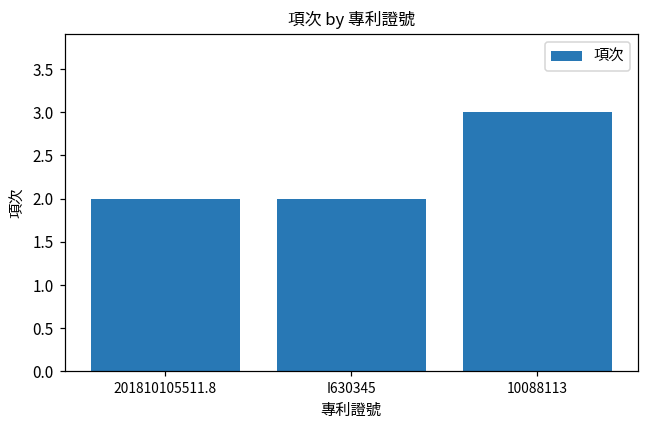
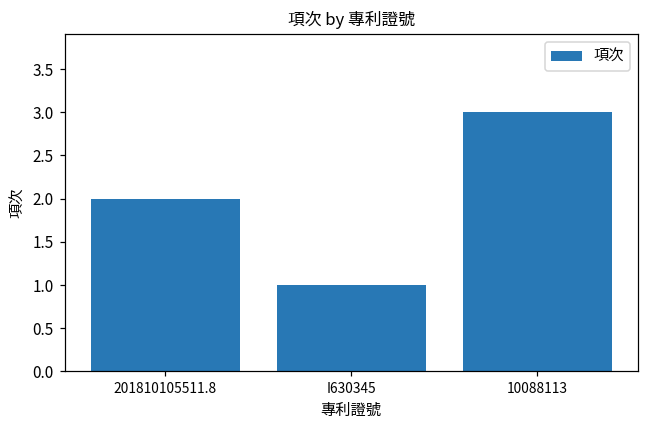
  {
    "201810105511.8": 2,
-   "I630345": 2,
+   "I630345": 1,
    "10088113": 3
  }
